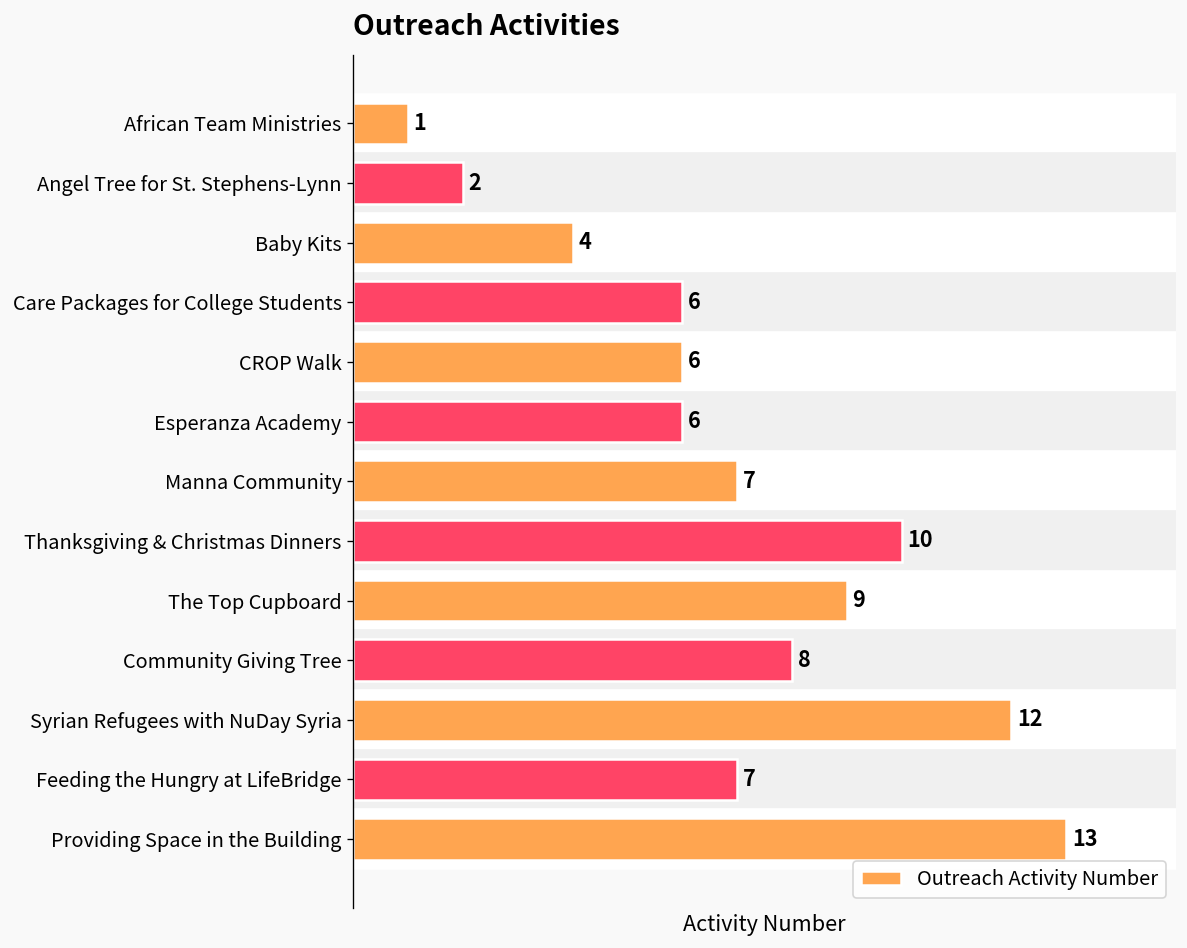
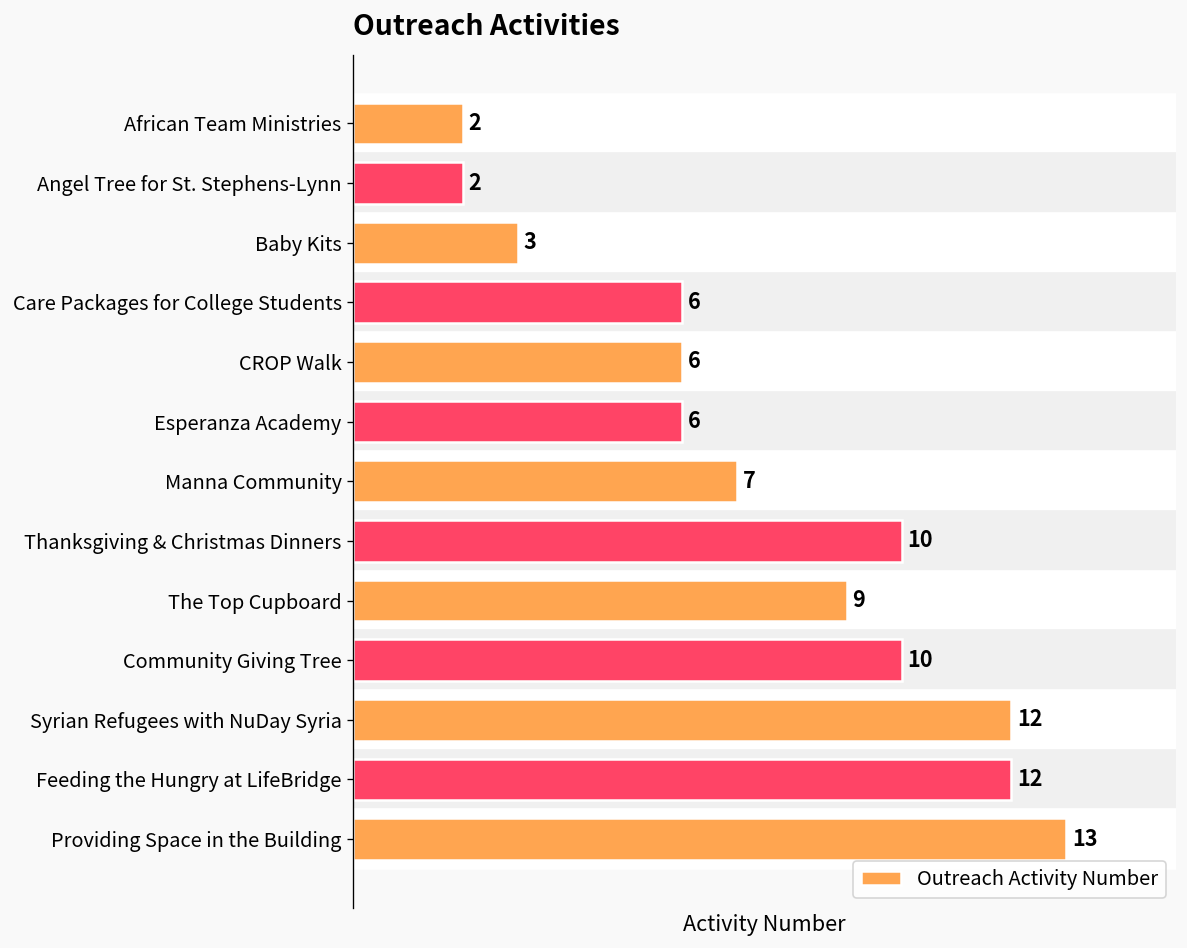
  {
-   "African Team Ministries": 1,
+   "African Team Ministries": 2,
    "Angel Tree for St. Stephens-Lynn": 2,
-   "Baby Kits": 4,
+   "Baby Kits": 3,
    "Care Packages for College Students": 6,
    "CROP Walk": 6,
    "Esperanza Academy": 6,
    "Manna Community": 7,
    "Thanksgiving & Christmas Dinners": 10,
    "The Top Cupboard": 9,
-   "Community Giving Tree": 8,
+   "Community Giving Tree": 10,
    "Syrian Refugees with NuDay Syria": 12,
-   "Feeding the Hungry at LifeBridge": 7,
+   "Feeding the Hungry at LifeBridge": 12,
    "Providing Space in the Building": 13
  }
